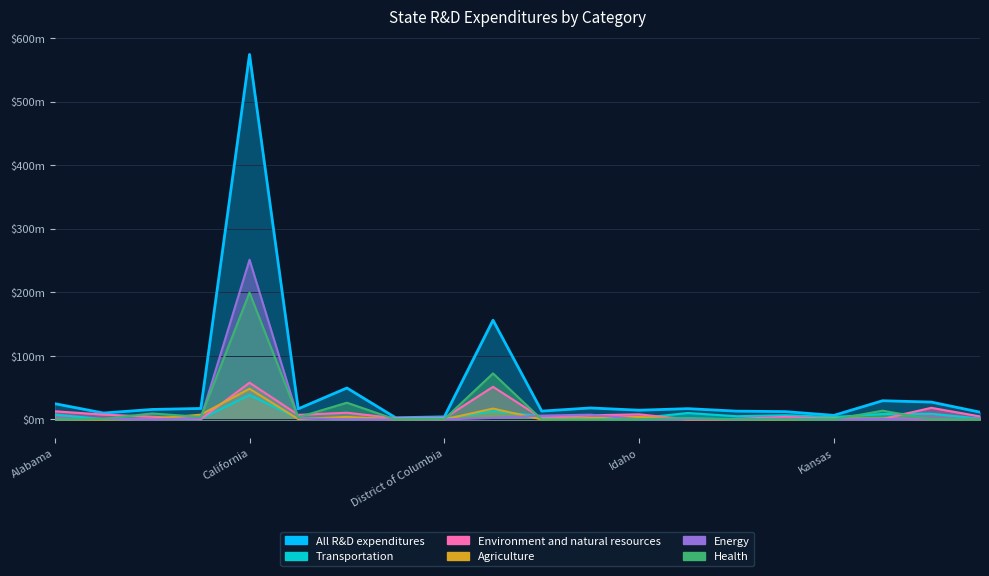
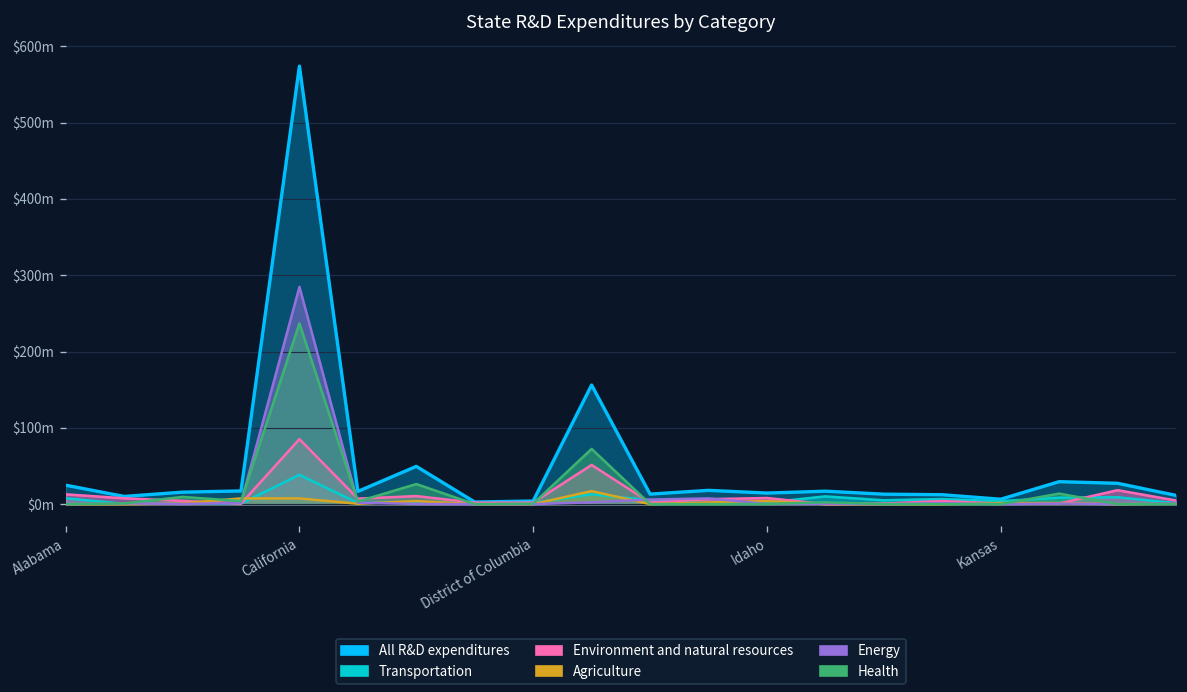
  {
    "Environment and natural resources": {
      "Alabama": "$10m",
-     "California": "$60m",
+     "California": "$90m",
      "Idaho": "$10m"
    },
    "Agriculture": {
-     "California": "$50m"
+     "California": "$10m"
    },
    "Energy": {
-     "California": "$250m"
+     "California": "$280m"
    },
    "Health": {
-     "California": "$200m"
+     "California": "$240m"
    }
  }
